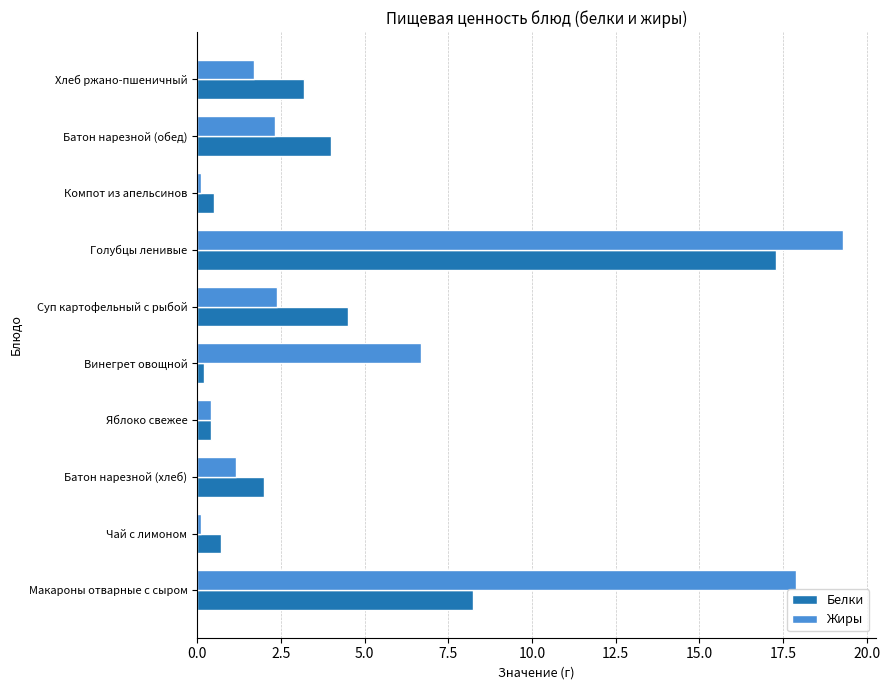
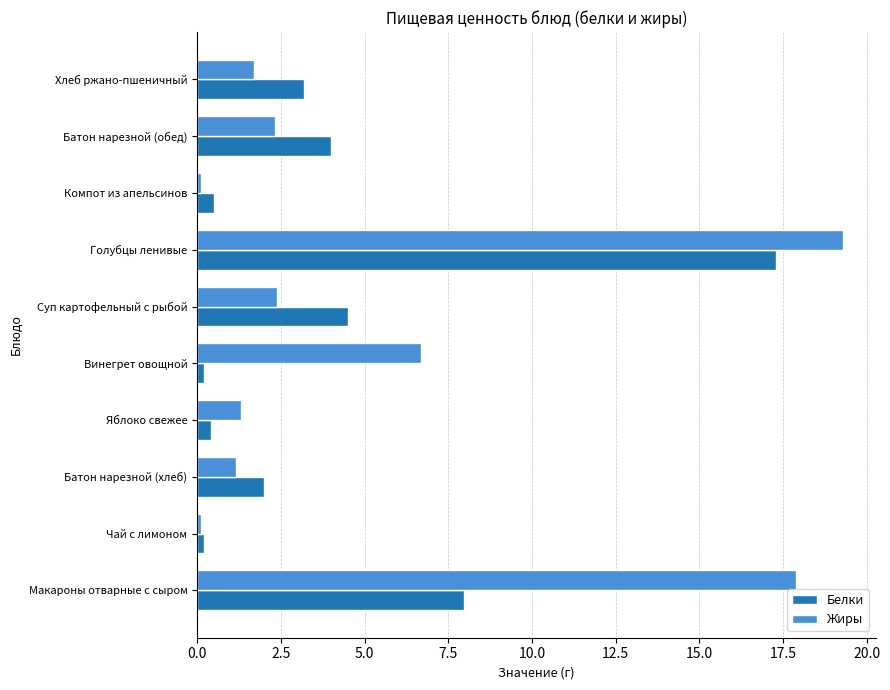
  {
    "Белки": {
      "Хлеб ржано-пшеничный": 3.2,
      "Батон нарезной (обед)": 4.0,
      "Компот из апельсинов": 0.5,
      "Голубцы ленивые": 17.3,
      "Суп картофельный с рыбой": 4.5,
      "Винегрет овощной": 0.2,
      "Яблоко свежее": 0.4,
      "Батон нарезной (хлеб)": 2.0,
-     "Чай с лимоном": 0.7,
-     "Макароны отварные с сыром": 8.2
+     "Чай с лимоном": 0.2,
+     "Макароны отварные с сыром": 8.0
    },
    "Жиры": {
      "Хлеб ржано-пшеничный": 1.7,
      "Батон нарезной (обед)": 2.3,
      "Компот из апельсинов": 0.1,
      "Голубцы ленивые": 19.3,
      "Суп картофельный с рыбой": 2.4,
      "Винегрет овощной": 6.7,
-     "Яблоко свежее": 0.4,
+     "Яблоко свежее": 1.3,
      "Батон нарезной (хлеб)": 1.2,
      "Чай с лимоном": 0.1,
      "Макароны отварные с сыром": 17.9
    }
  }
